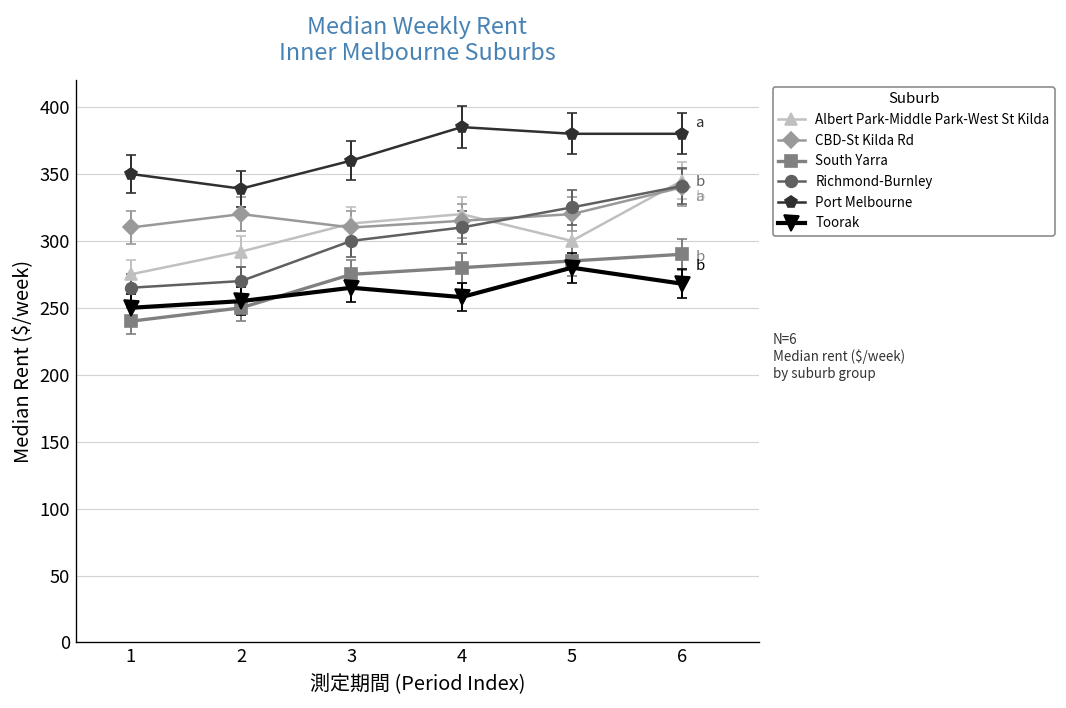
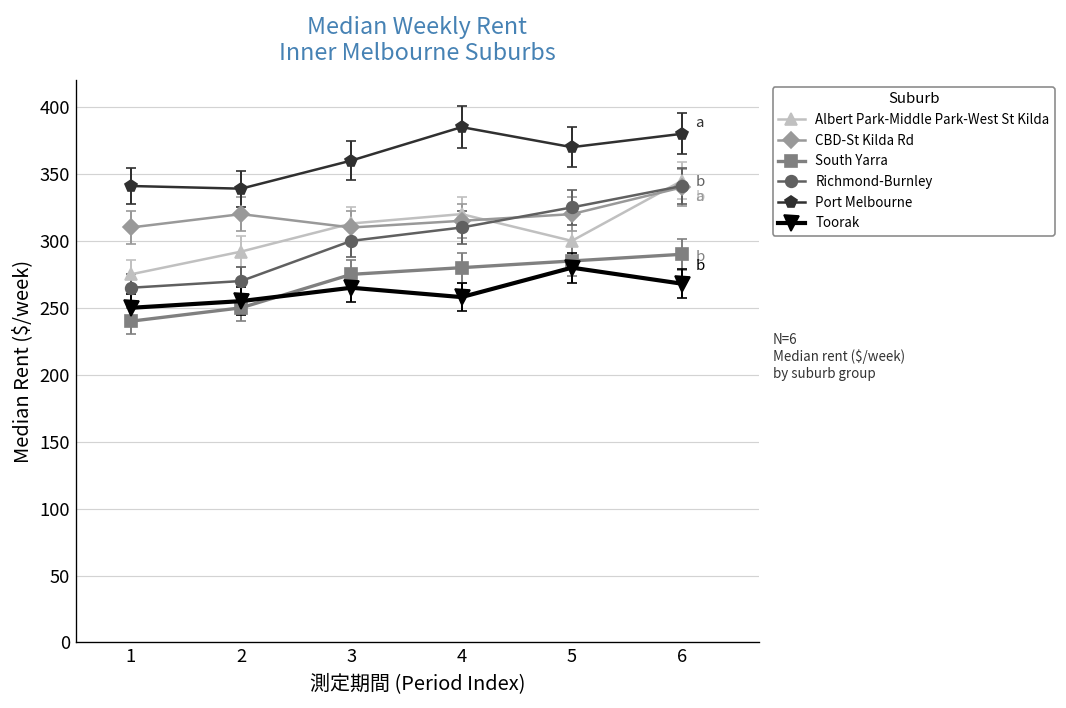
  {
    "Albert Park-Middle Park-West St Kilda": {
      "2": 292,
      "4": 320,
      "5": 300,
      "6": 345
    },
    "Port Melbourne": {
-     "1": 350,
+     "1": 341,
      "2": 339,
      "3": 360,
      "4": 385,
-     "5": 380,
+     "5": 370,
      "6": 380
    },
    "Toorak": {
      "2": 255,
      "4": 258,
      "5": 280,
      "6": 268
    }
  }
